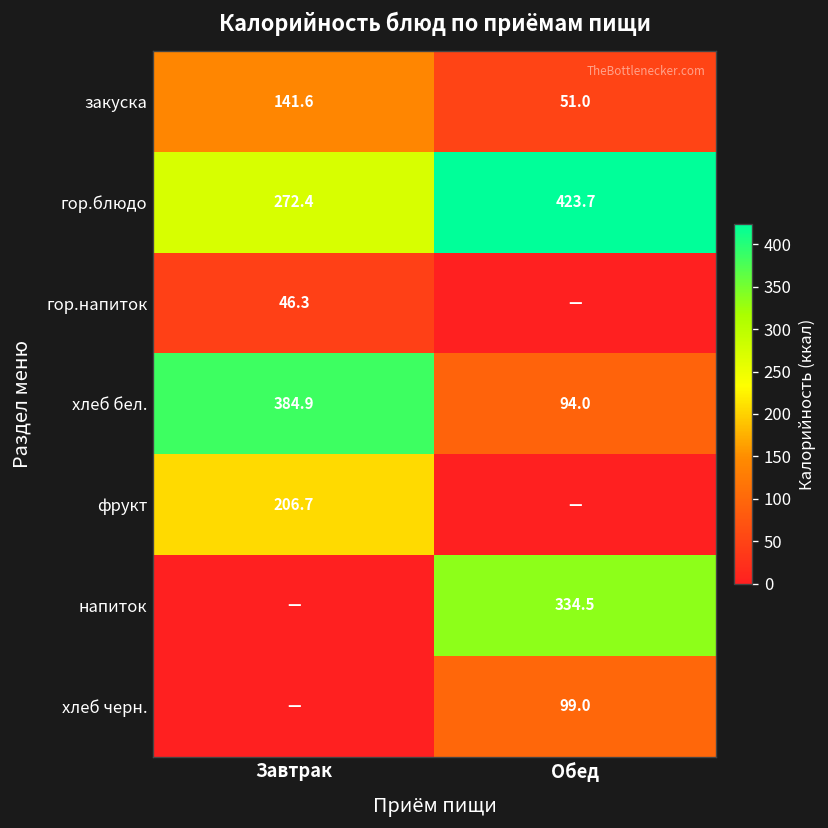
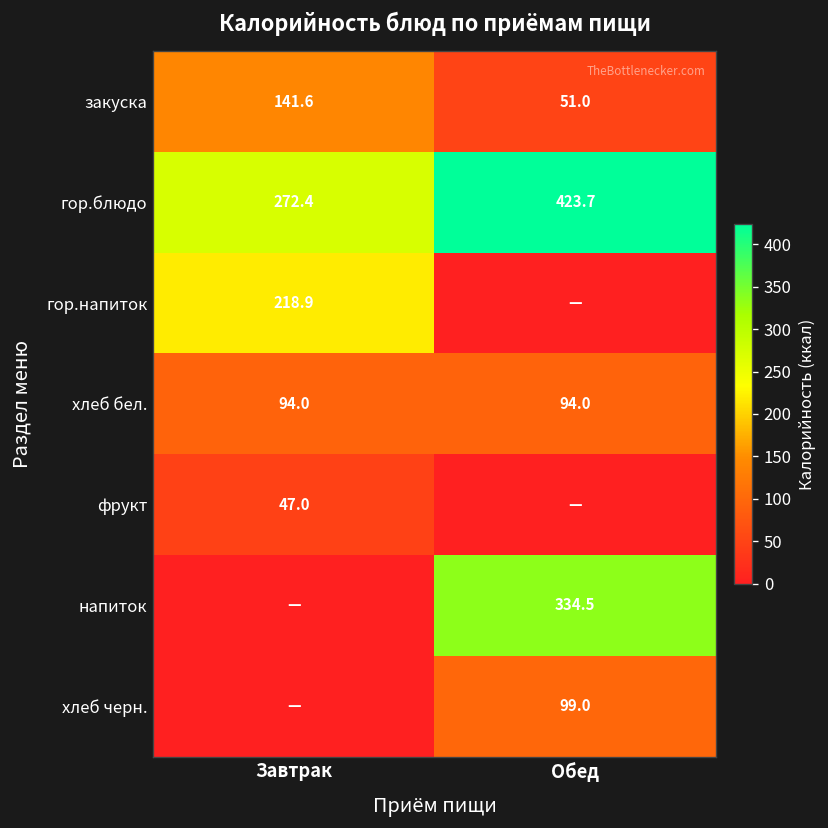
  {
    "гор.напиток": {
-     "Завтрак": 46.3
+     "Завтрак": 218.9
    },
    "хлеб бел.": {
-     "Завтрак": 384.9
+     "Завтрак": 94.0
    },
    "фрукт": {
-     "Завтрак": 206.7
+     "Завтрак": 47.0
    }
  }
